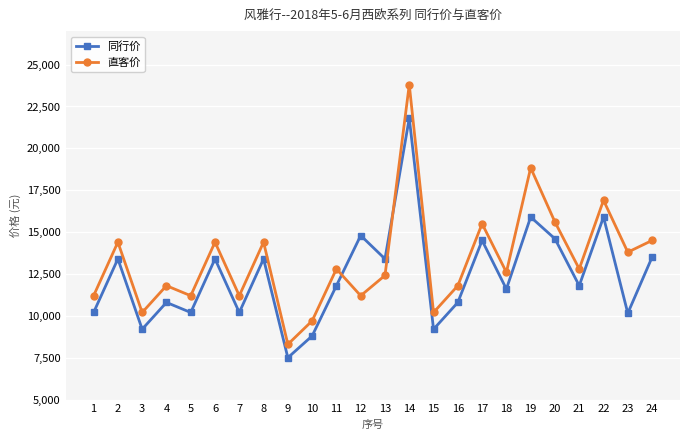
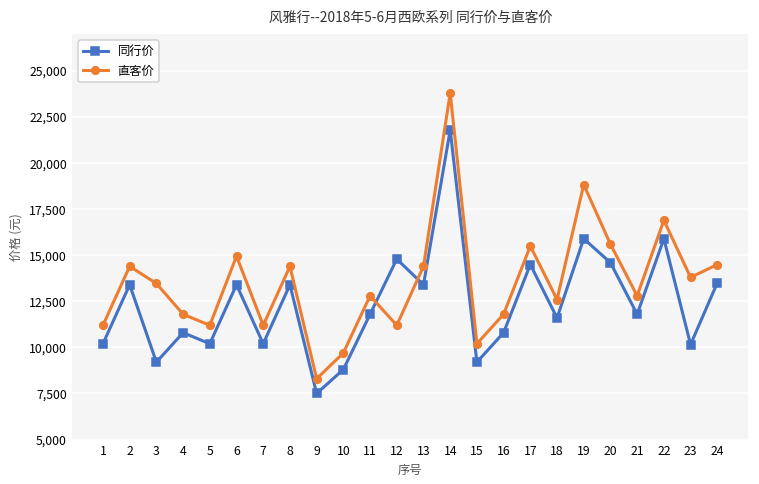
  {
    "同行价": {
      "1": "10,200",
      "2": "13,400",
      "3": "9,200",
      "4": "10,800",
      "5": "10,200",
      "6": "13,400",
      "7": "10,200",
      "8": "13,400",
      "9": "7,500",
      "10": "8,800",
      "11": "11,800",
      "12": "14,800",
      "13": "13,400",
      "14": "21,800",
      "15": "9,200",
      "16": "10,800",
      "17": "14,500",
      "18": "11,600",
      "19": "15,900",
      "20": "14,600",
      "21": "11,800",
      "22": "15,900",
      "23": "10,200",
      "24": "13,500"
    },
    "直客价": {
      "1": "11,200",
      "2": "14,400",
-     "3": "10,200",
+     "3": "13,500",
      "4": "11,800",
      "5": "11,200",
-     "6": "14,400",
+     "6": "15,000",
      "7": "11,200",
      "8": "14,400",
      "9": "8,300",
      "10": "9,700",
      "11": "12,800",
      "12": "11,200",
-     "13": "12,400",
+     "13": "14,400",
      "14": "23,800",
      "15": "10,200",
      "16": "11,800",
      "17": "15,500",
      "18": "12,600",
      "19": "18,800",
      "20": "15,600",
      "21": "12,800",
      "22": "16,900",
      "23": "13,800",
      "24": "14,500"
    }
  }
